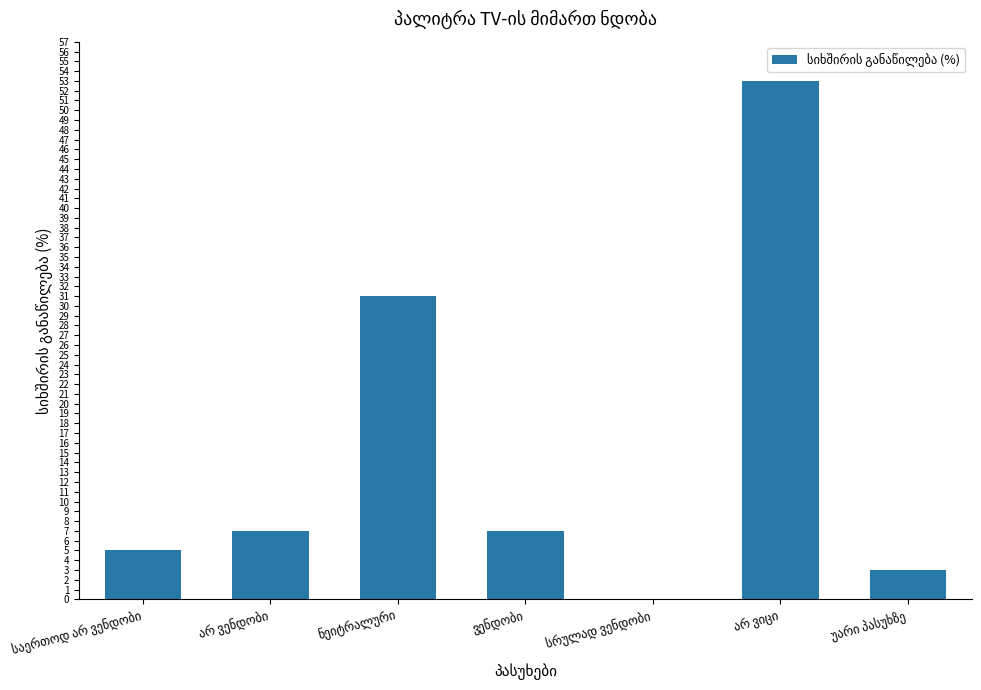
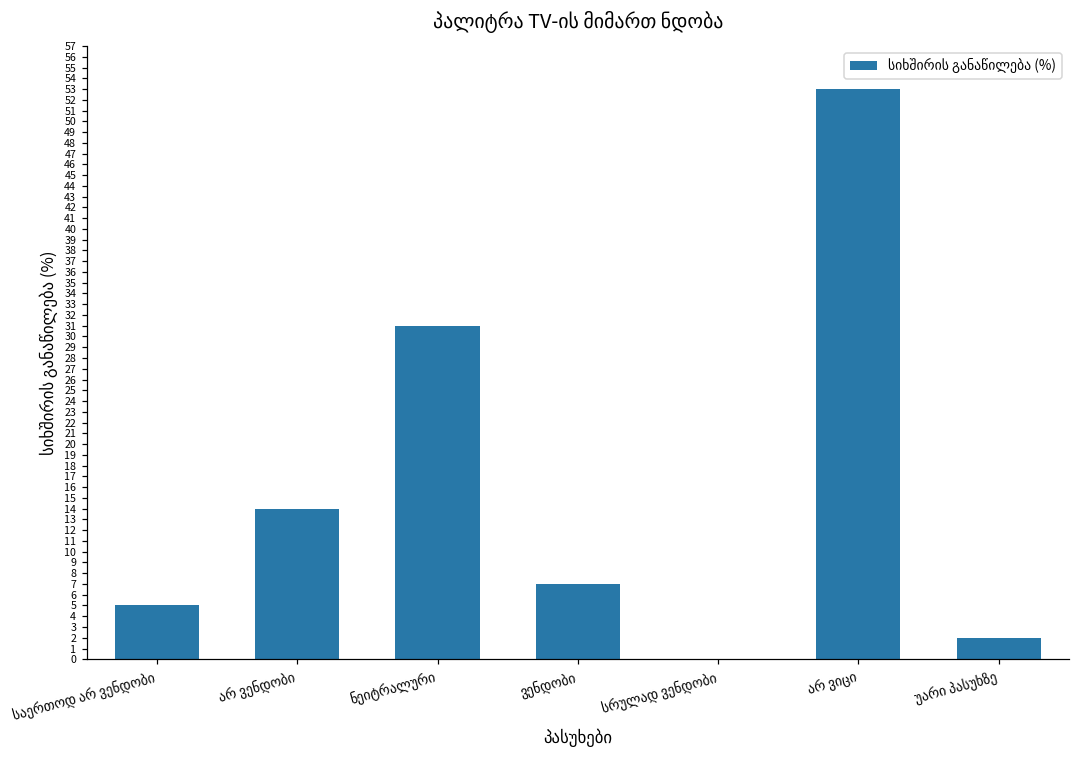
  {
    "საერთოდ არ ვენდობი": 5,
-   "არ ვენდობი": 7,
+   "არ ვენდობი": 14,
    "ნეიტრალური": 31,
    "ვენდობი": 7,
    "სრულად ვენდობი": 0,
    "არ ვიცი": 53,
-   "უარი პასუხზე": 3
+   "უარი პასუხზე": 2
  }
